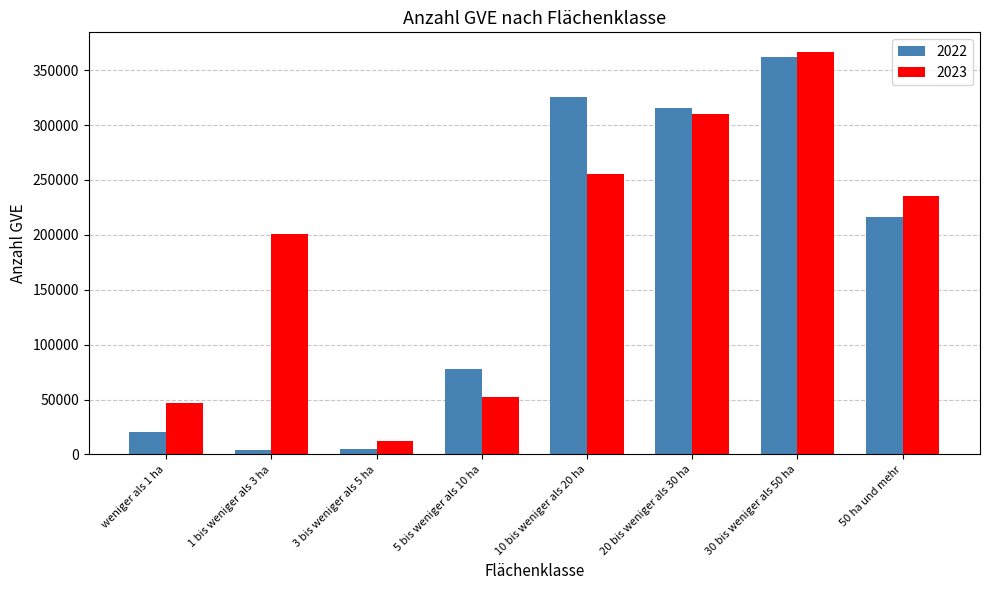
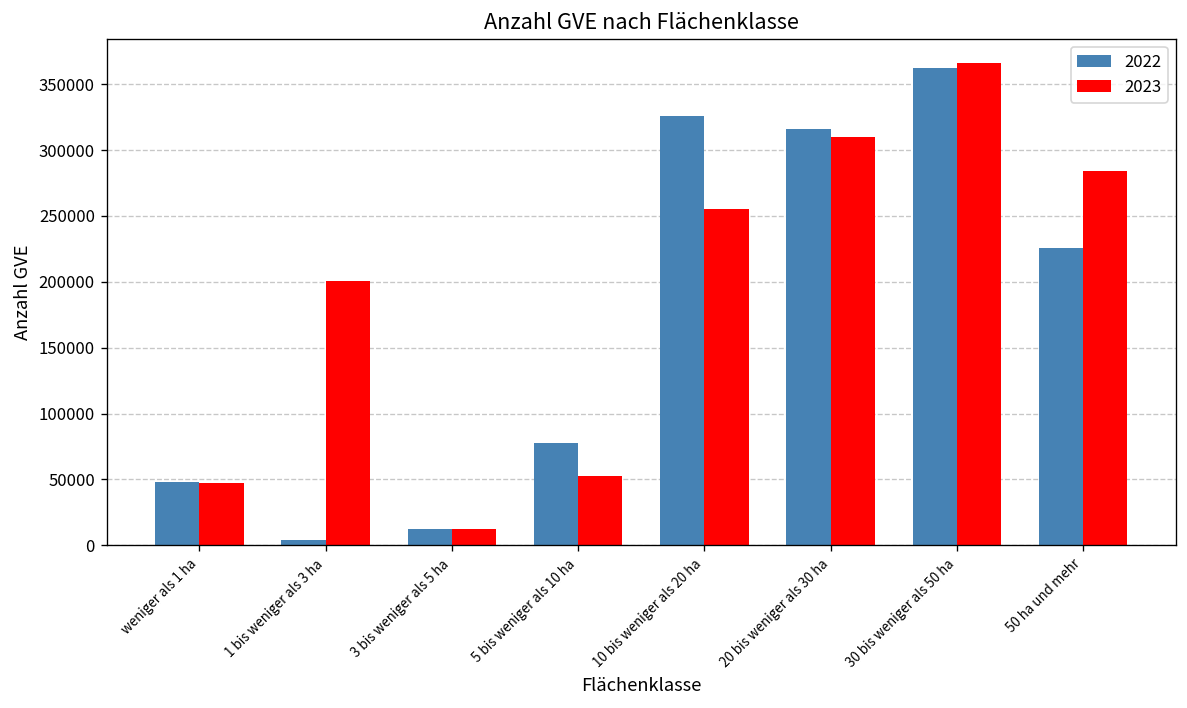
  {
    "2022": {
-     "weniger als 1 ha": 20000,
+     "weniger als 1 ha": 48000,
      "1 bis weniger als 3 ha": 4000,
-     "3 bis weniger als 5 ha": 5000,
+     "3 bis weniger als 5 ha": 12000,
      "5 bis weniger als 10 ha": 78000,
      "10 bis weniger als 20 ha": 326000,
      "20 bis weniger als 30 ha": 316000,
      "30 bis weniger als 50 ha": 362000,
-     "50 ha und mehr": 216000
+     "50 ha und mehr": 226000
    },
    "2023": {
      "weniger als 1 ha": 47000,
      "1 bis weniger als 3 ha": 201000,
      "3 bis weniger als 5 ha": 12000,
      "5 bis weniger als 10 ha": 53000,
      "10 bis weniger als 20 ha": 255000,
      "20 bis weniger als 30 ha": 310000,
      "30 bis weniger als 50 ha": 366000,
-     "50 ha und mehr": 236000
+     "50 ha und mehr": 284000
    }
  }
